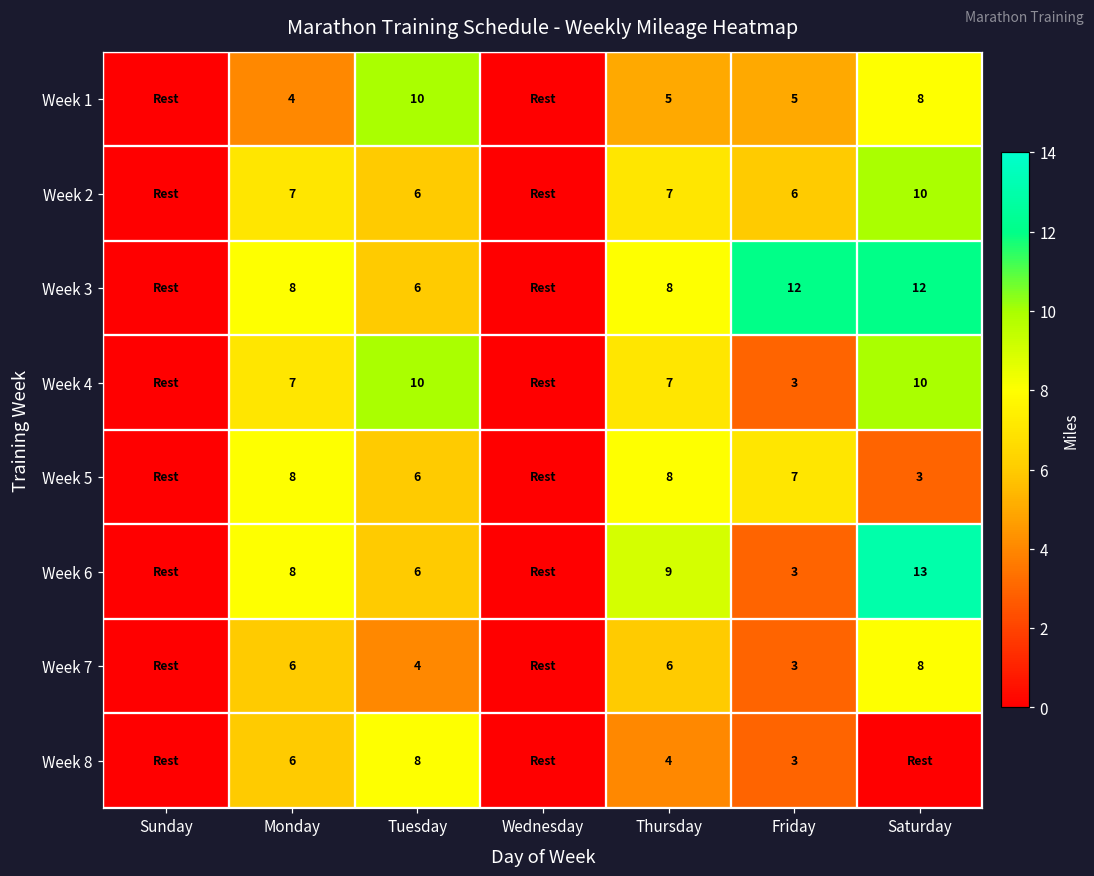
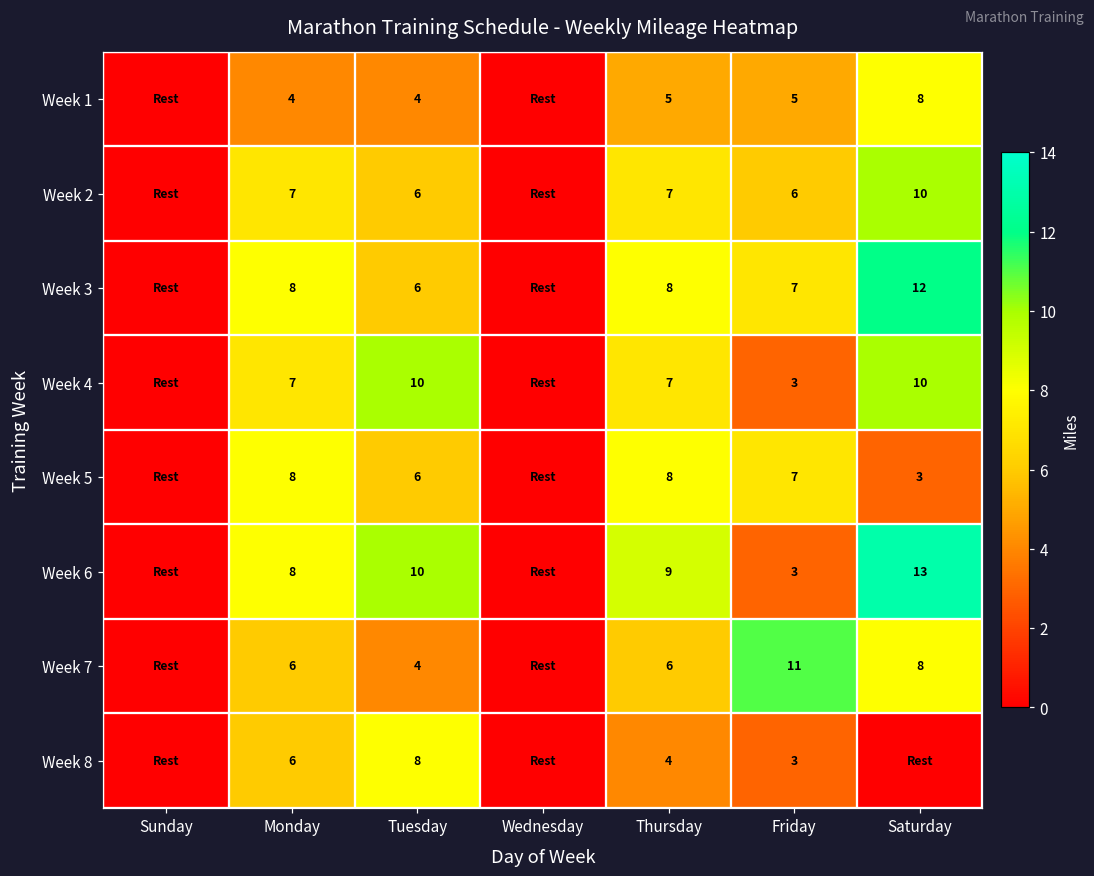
  {
    "Week 1": {
      "Monday": 4,
-     "Tuesday": 10,
+     "Tuesday": 4,
      "Thursday": 5,
      "Friday": 5,
      "Saturday": 8
    },
    "Week 2": {
      "Monday": 7,
      "Tuesday": 6,
      "Thursday": 7,
      "Friday": 6,
      "Saturday": 10
    },
    "Week 3": {
      "Monday": 8,
      "Tuesday": 6,
      "Thursday": 8,
-     "Friday": 12,
+     "Friday": 7,
      "Saturday": 12
    },
    "Week 4": {
      "Monday": 7,
      "Tuesday": 10,
      "Thursday": 7,
      "Friday": 3,
      "Saturday": 10
    },
    "Week 5": {
      "Monday": 8,
      "Tuesday": 6,
      "Thursday": 8,
      "Friday": 7,
      "Saturday": 3
    },
    "Week 6": {
      "Monday": 8,
-     "Tuesday": 6,
+     "Tuesday": 10,
      "Thursday": 9,
      "Friday": 3,
      "Saturday": 13
    },
    "Week 7": {
      "Monday": 6,
      "Tuesday": 4,
      "Thursday": 6,
-     "Friday": 3,
+     "Friday": 11,
      "Saturday": 8
    },
    "Week 8": {
      "Monday": 6,
      "Tuesday": 8,
      "Thursday": 4,
      "Friday": 3
    }
  }
